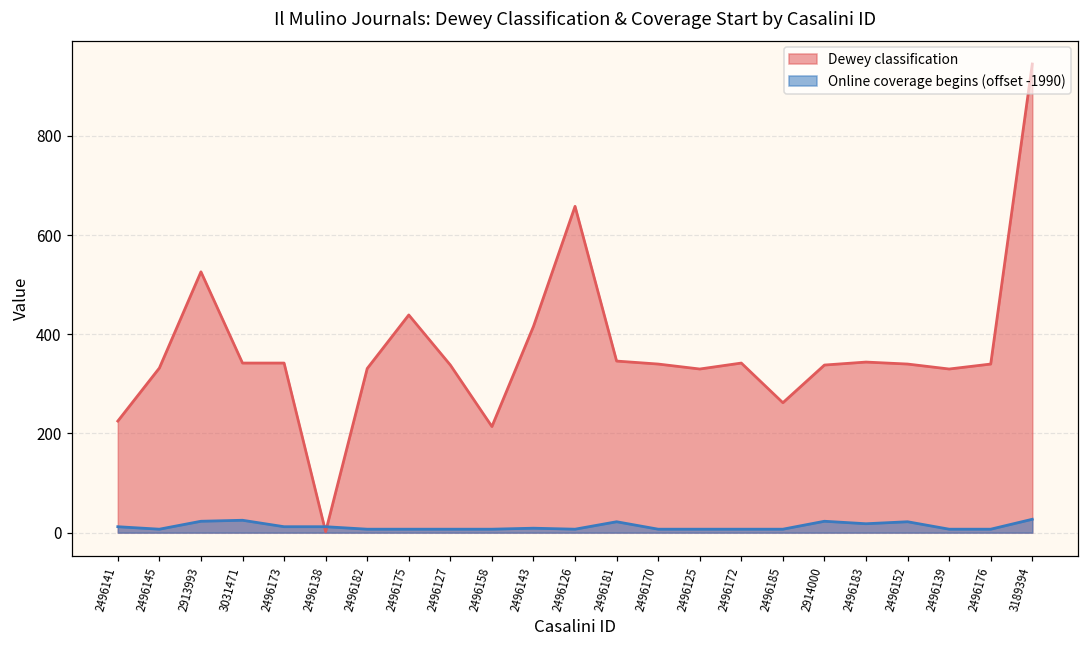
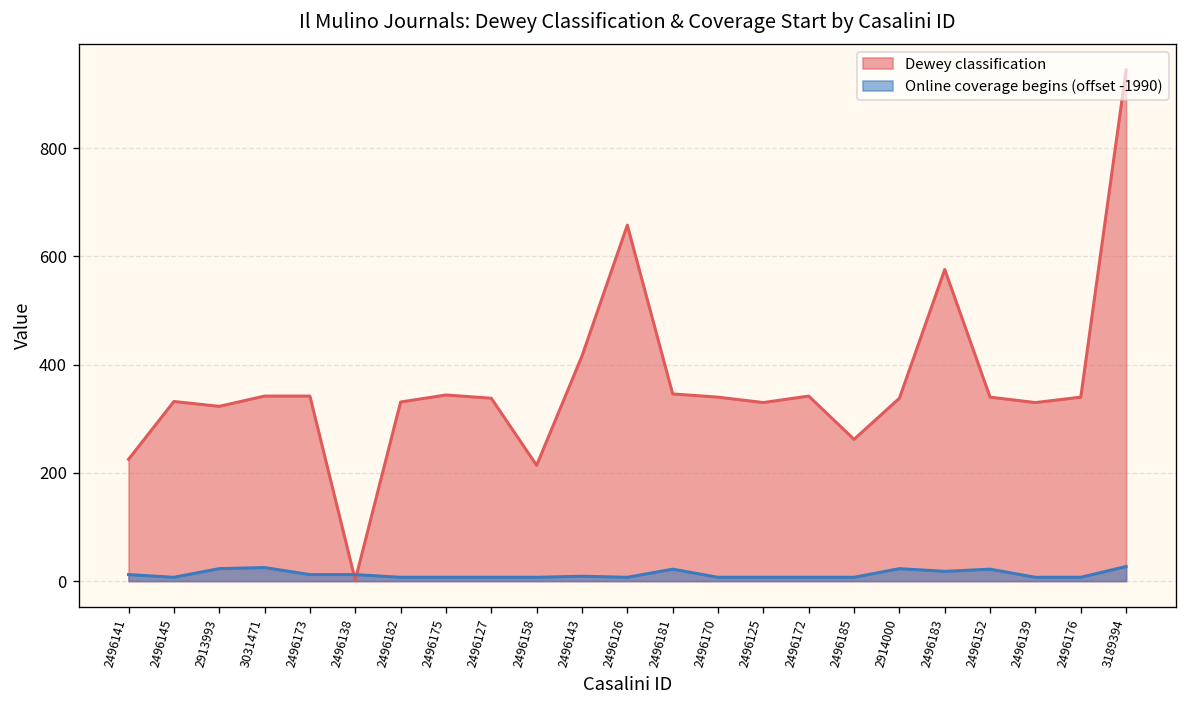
  {
    "Dewey classification": {
      "2496141": 230,
      "2496145": 330,
-     "2913993": 530,
+     "2913993": 320,
      "3031471": 340,
      "2496173": 340,
      "2496138": 0,
      "2496182": 330,
-     "2496175": 440,
+     "2496175": 340,
      "2496127": 340,
      "2496158": 210,
      "2496143": 420,
      "2496126": 660,
      "2496181": 350,
      "2496170": 340,
      "2496125": 330,
      "2496172": 340,
      "2496185": 260,
      "2914000": 340,
-     "2496183": 340,
+     "2496183": 580,
      "2496152": 340,
      "2496139": 330,
      "2496176": 340
    },
    "Online coverage begins (offset -1990)": {
      "2496141": 10,
      "2496145": 10,
      "2913993": 20,
      "3031471": 30,
      "2496173": 10,
      "2496138": 10,
      "2496182": 10,
      "2496175": 10,
      "2496127": 10,
      "2496158": 10,
      "2496143": 10,
      "2496126": 10,
      "2496181": 20,
      "2496170": 10,
      "2496125": 10,
      "2496172": 10,
      "2496185": 10,
      "2914000": 20,
      "2496183": 20,
      "2496152": 20,
      "2496139": 10,
      "2496176": 10,
      "3189394": 30
    }
  }
